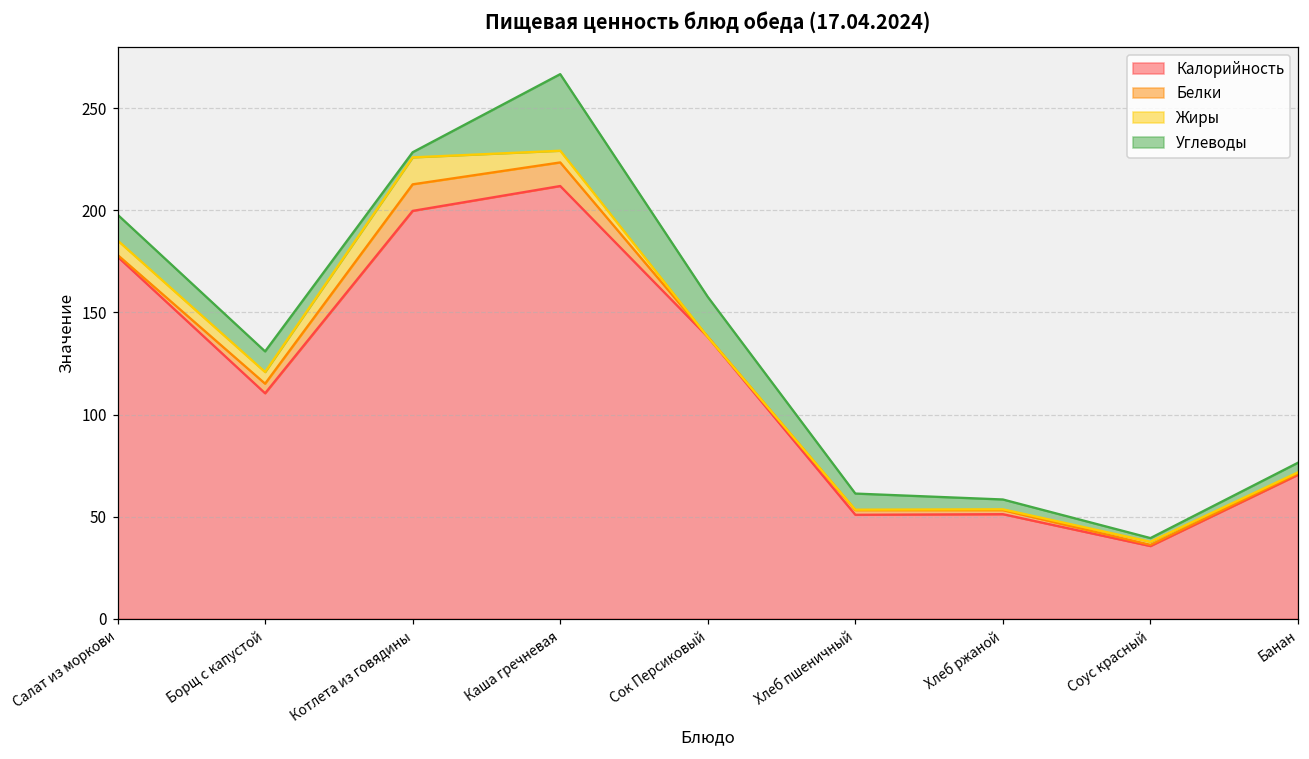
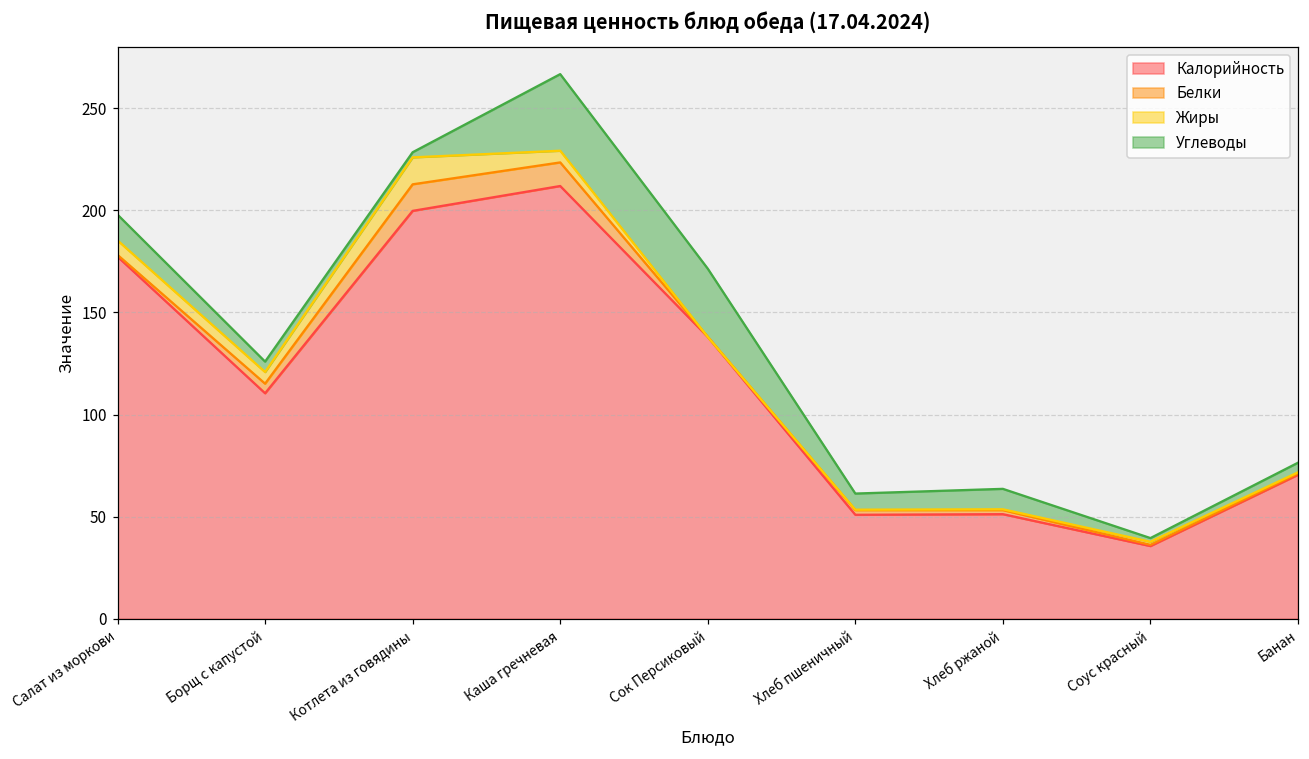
  {
    "Калорийность": {
      "Борщ с капустой": 110,
      "Котлета из говядины": 200,
      "Каша гречневая": 212,
      "Хлеб пшеничный": 51,
      "Хлеб ржаной": 51
    },
    "Углеводы": {
      "Салат из моркови": 13,
-     "Борщ с капустой": 10,
+     "Борщ с капустой": 5,
      "Котлета из говядины": 3,
      "Каша гречневая": 37,
-     "Сок Персиковый": 20,
+     "Сок Персиковый": 33,
      "Хлеб пшеничный": 8,
-     "Хлеб ржаной": 5,
+     "Хлеб ржаной": 10,
      "Соус красный": 2,
      "Банан": 5
    }
  }
